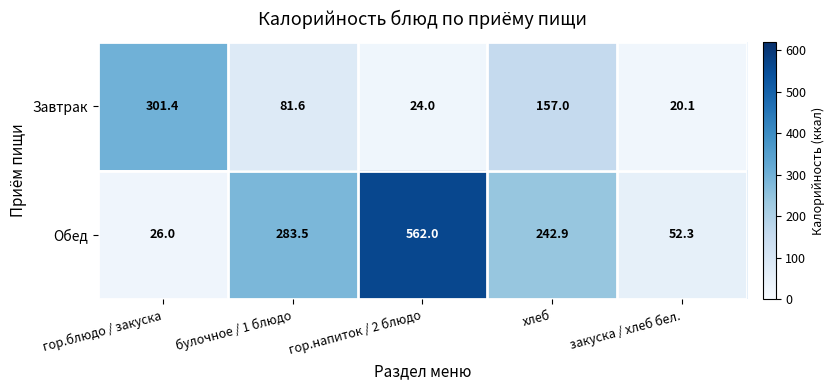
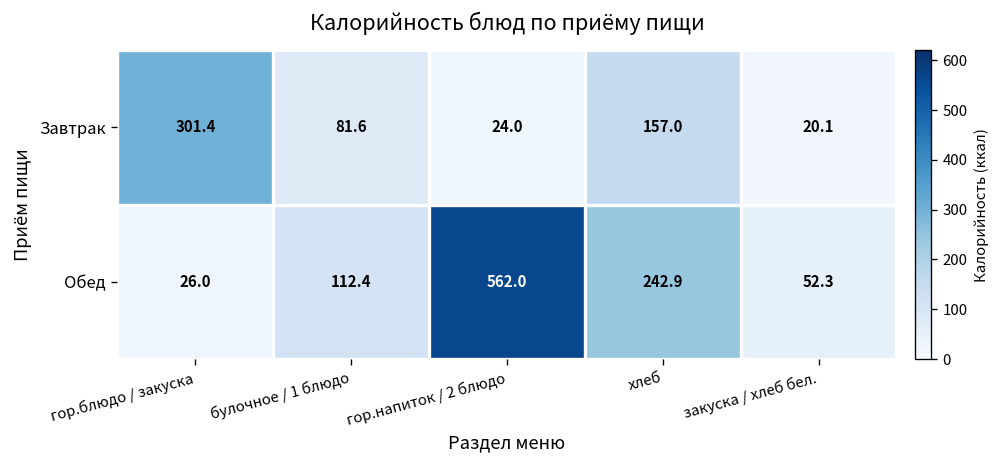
  {
    "Завтрак": {
      "гор.блюдо / закуска": 301.4,
      "булочное / 1 блюдо": 81.6,
      "гор.напиток / 2 блюдо": 24.0,
      "хлеб": 157.0,
      "закуска / хлеб бел.": 20.1
    },
    "Обед": {
      "гор.блюдо / закуска": 26.0,
-     "булочное / 1 блюдо": 283.5,
+     "булочное / 1 блюдо": 112.4,
      "гор.напиток / 2 блюдо": 562.0,
      "хлеб": 242.9,
      "закуска / хлеб бел.": 52.3
    }
  }
